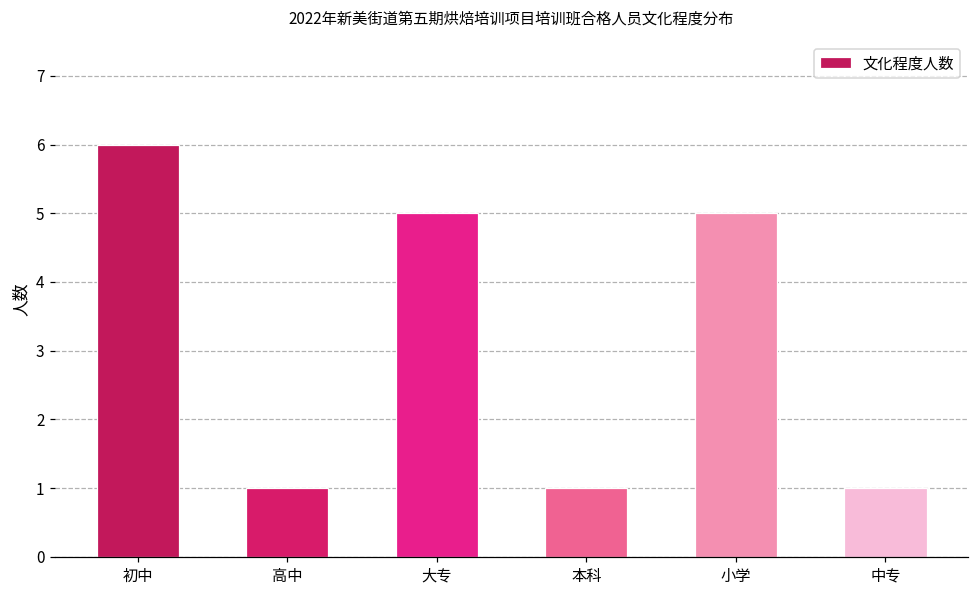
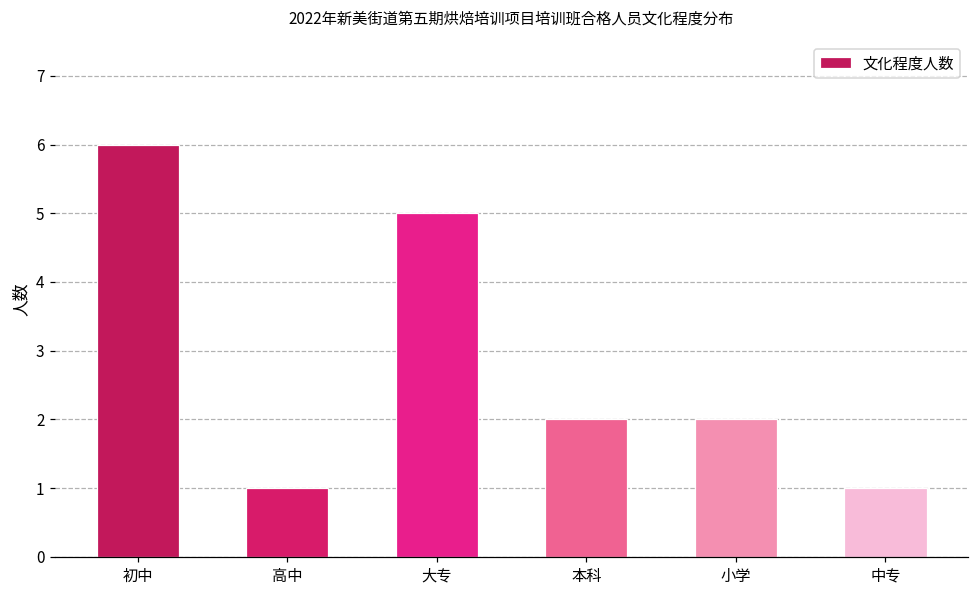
  {
    "初中": 6,
    "高中": 1,
    "大专": 5,
-   "本科": 1,
-   "小学": 5,
+   "本科": 2,
+   "小学": 2,
    "中专": 1
  }
